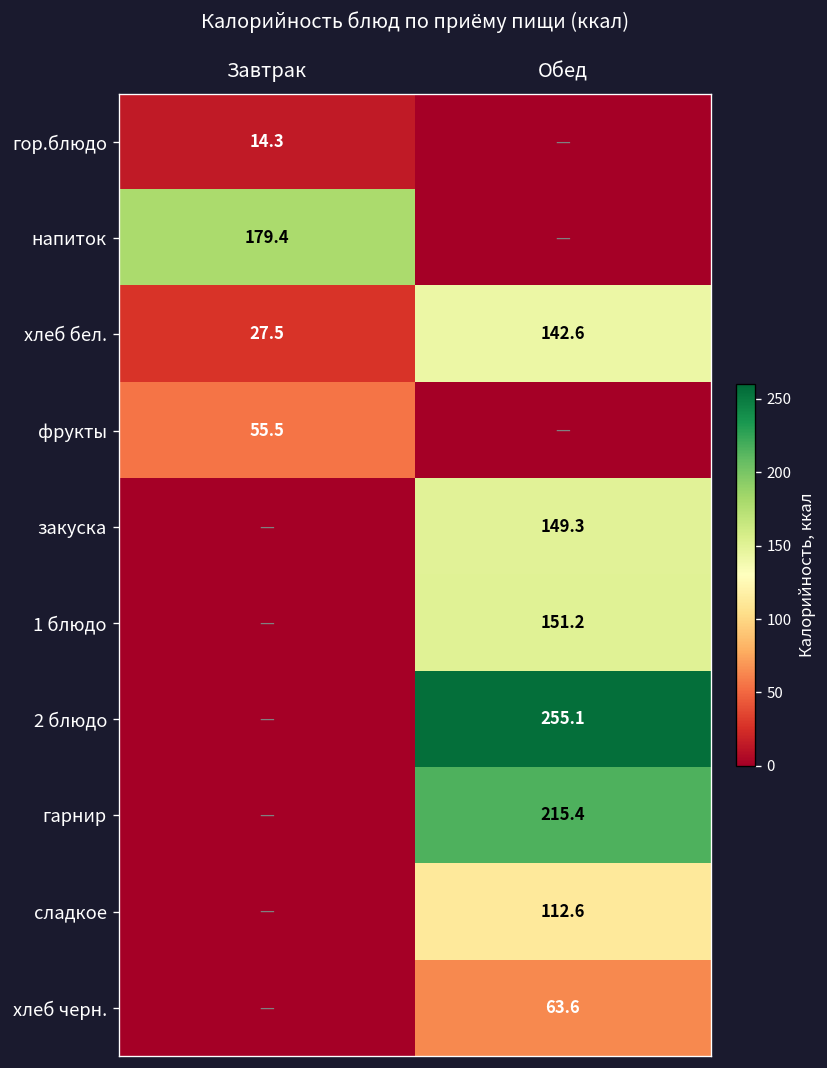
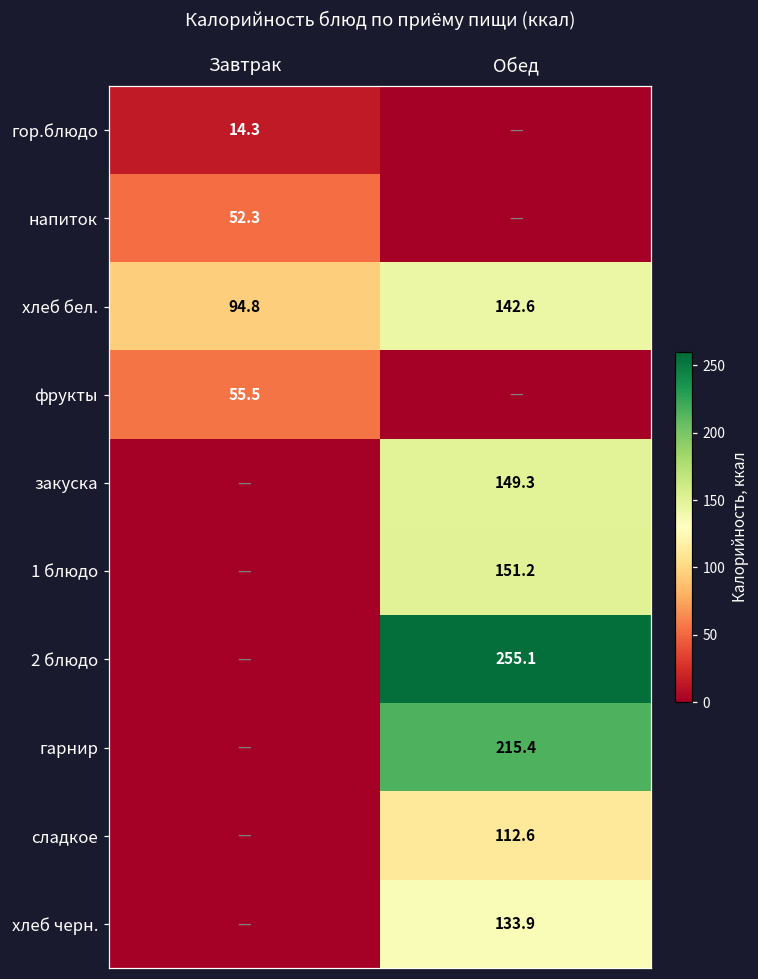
  {
    "гор.блюдо": {
      "Завтрак": 14.3
    },
    "напиток": {
-     "Завтрак": 179.4
+     "Завтрак": 52.3
    },
    "хлеб бел.": {
-     "Завтрак": 27.5,
+     "Завтрак": 94.8,
      "Обед": 142.6
    },
    "фрукты": {
      "Завтрак": 55.5
    },
    "закуска": {
      "Обед": 149.3
    },
    "1 блюдо": {
      "Обед": 151.2
    },
    "2 блюдо": {
      "Обед": 255.1
    },
    "гарнир": {
      "Обед": 215.4
    },
    "сладкое": {
      "Обед": 112.6
    },
    "хлеб черн.": {
-     "Обед": 63.6
+     "Обед": 133.9
    }
  }
